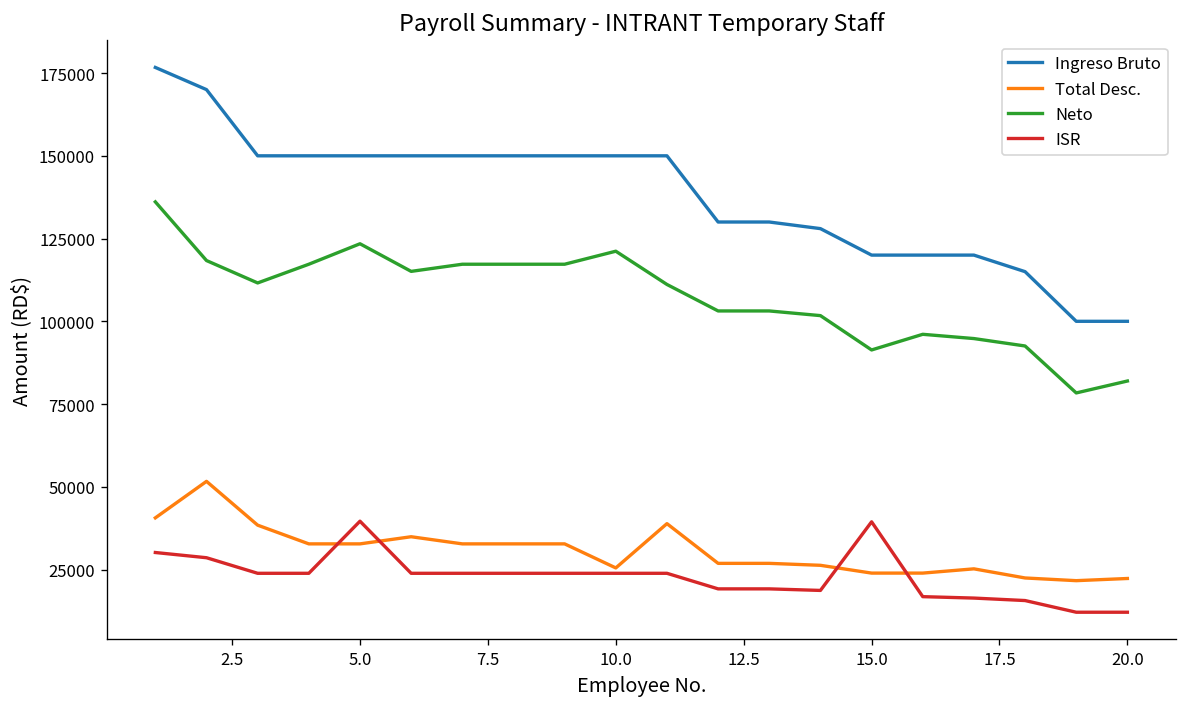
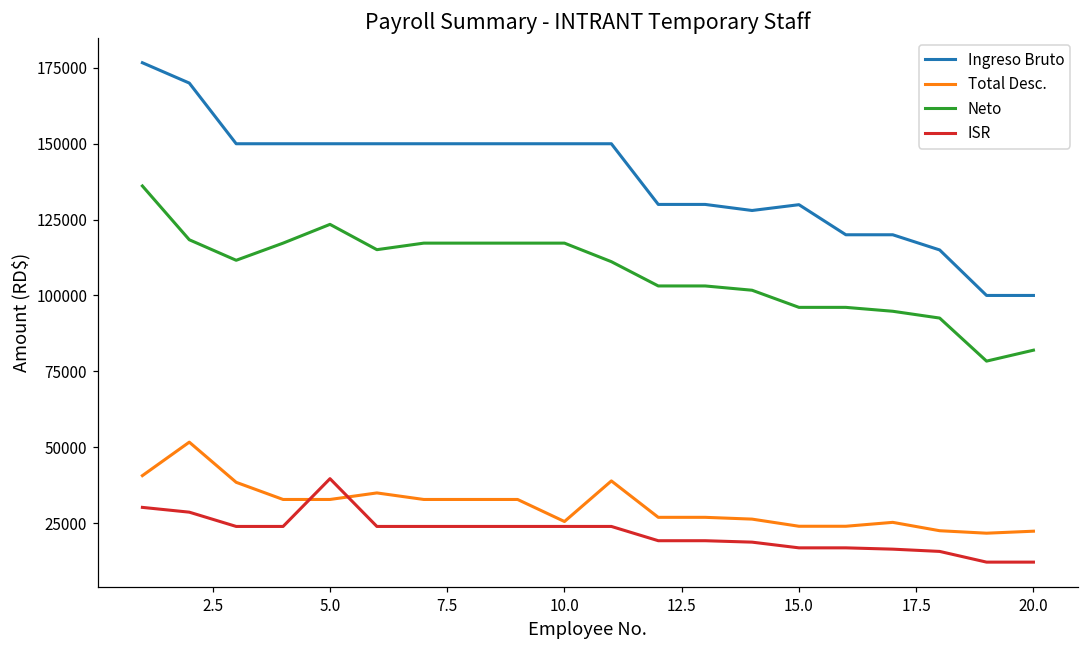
  {
    "Ingreso Bruto": {
      "5.0": 150000,
      "10.0": 150000,
-     "15.0": 120000,
+     "15.0": 130000,
      "20.0": 100000
    },
    "Total Desc.": {
      "5.0": 33000,
      "10.0": 25000,
      "15.0": 24000,
      "20.0": 22000
    },
    "Neto": {
      "5.0": 123000,
-     "10.0": 121000,
-     "15.0": 91000,
+     "10.0": 117000,
+     "15.0": 96000,
      "20.0": 82000
    },
    "ISR": {
      "5.0": 40000,
      "10.0": 24000,
-     "15.0": 39000,
+     "15.0": 17000,
      "20.0": 12000
    }
  }
